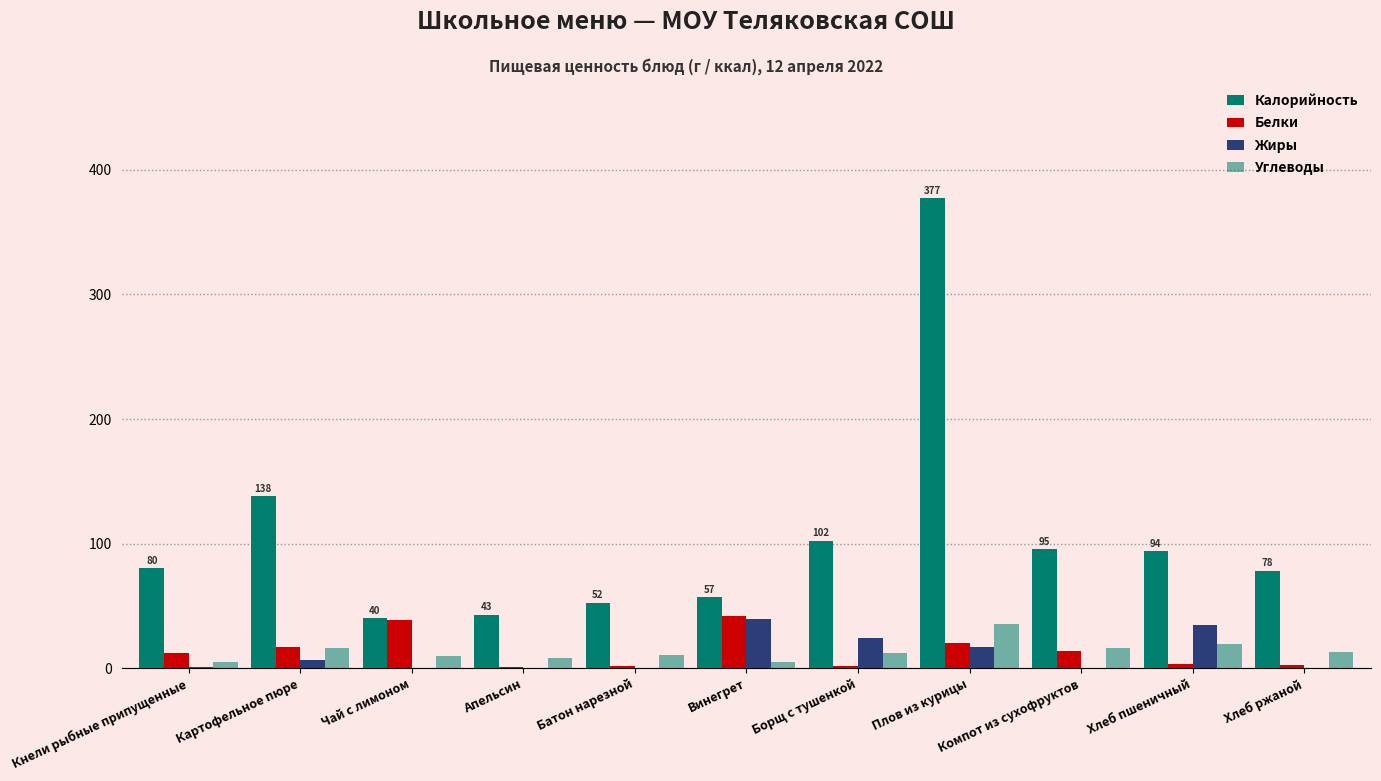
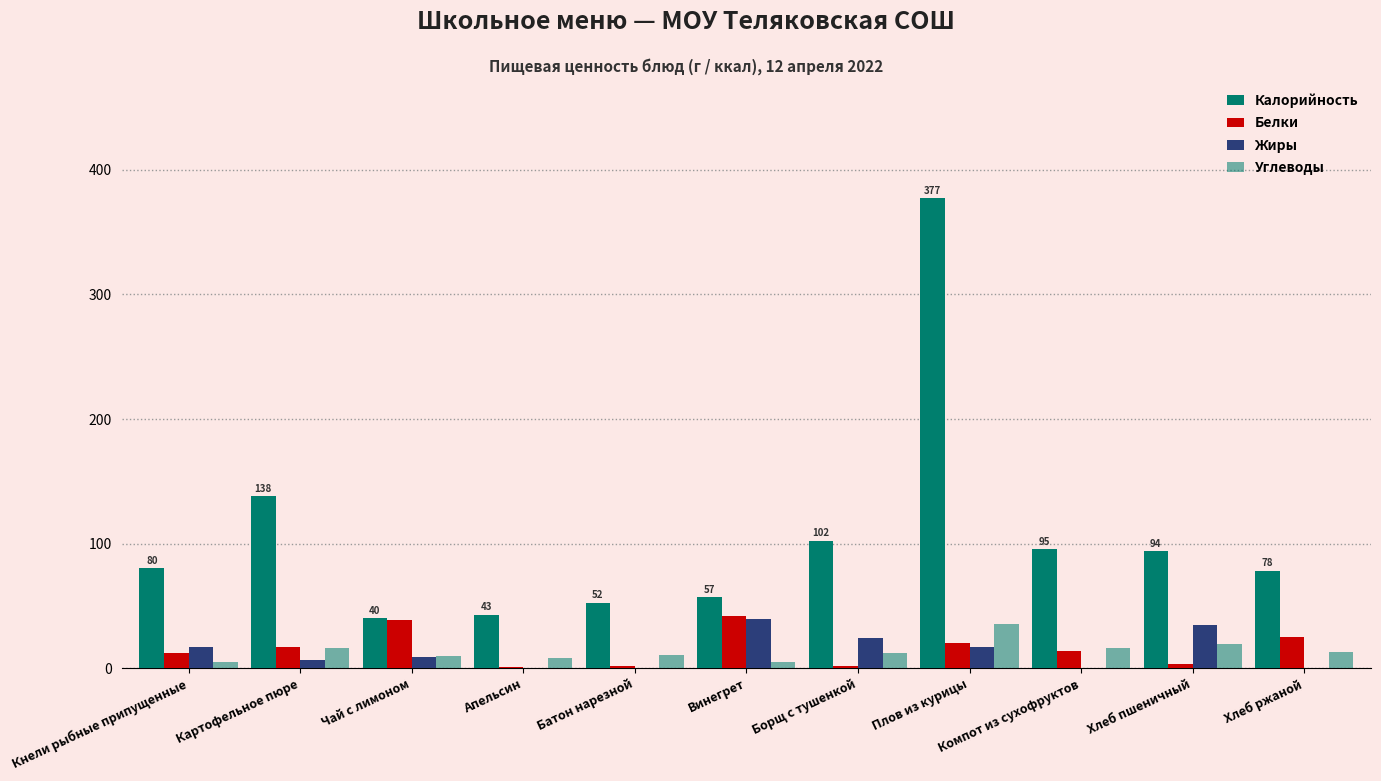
  {
    "Белки": {
      "Кнели рыбные припущенные": 12,
      "Картофельное пюре": 17,
      "Чай с лимоном": 38,
      "Винегрет": 42,
      "Плов из курицы": 20,
      "Компот из сухофруктов": 14,
      "Хлеб пшеничный": 3,
-     "Хлеб ржаной": 3
+     "Хлеб ржаной": 25
    },
    "Жиры": {
-     "Кнели рыбные припущенные": 1,
+     "Кнели рыбные припущенные": 17,
      "Картофельное пюре": 7,
-     "Чай с лимоном": 0,
+     "Чай с лимоном": 9,
      "Винегрет": 40,
      "Борщ с тушенкой": 24,
      "Плов из курицы": 17,
      "Компот из сухофруктов": 0,
      "Хлеб пшеничный": 35
    }
  }
